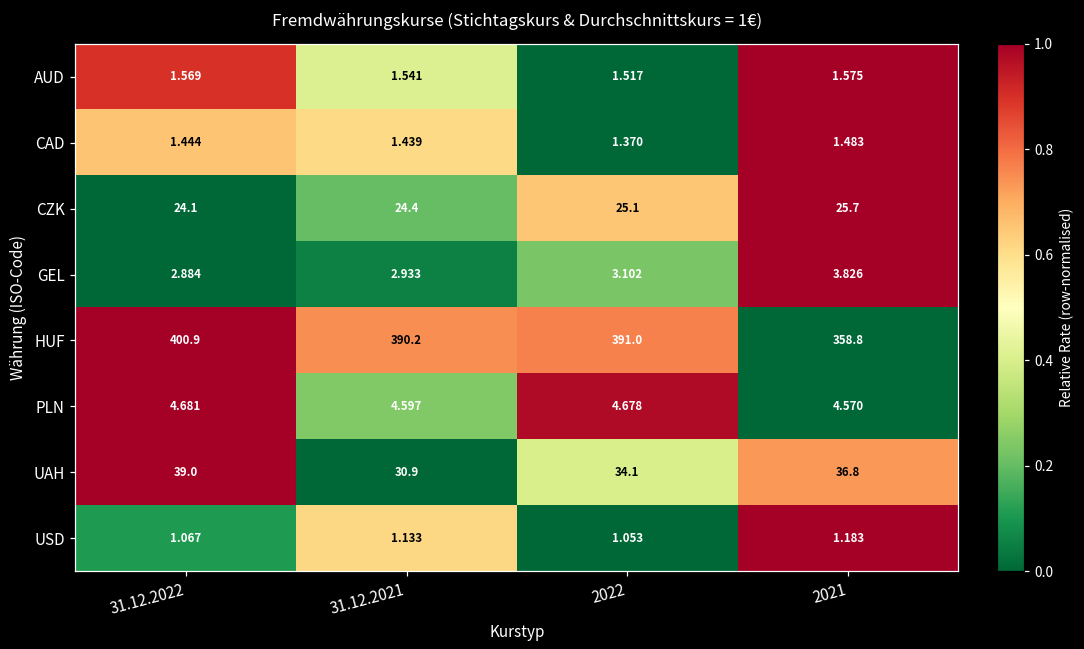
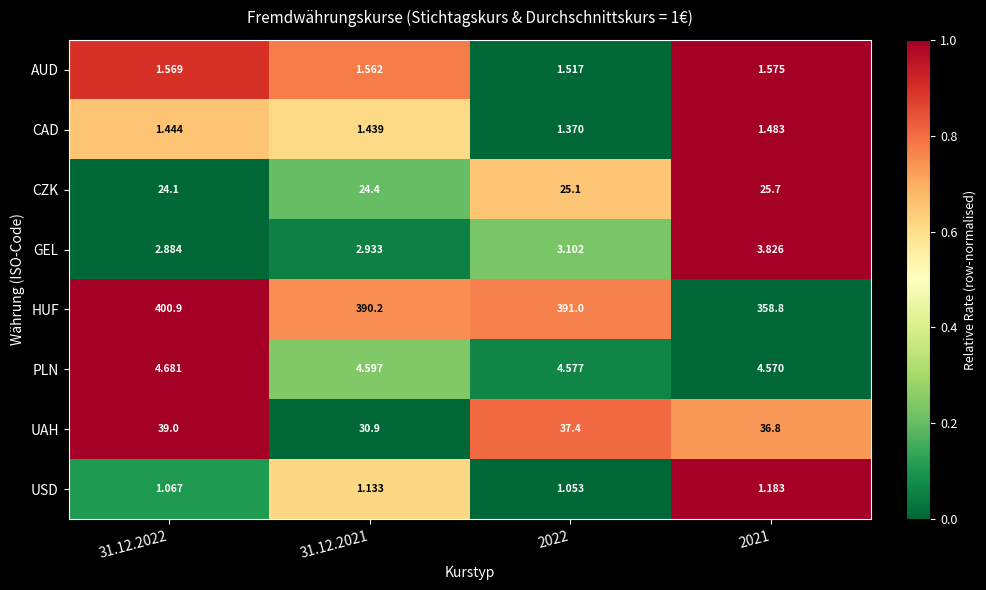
  {
    "AUD": {
      "31.12.2022": 1.569,
-     "31.12.2021": 1.541,
+     "31.12.2021": 1.562,
      "2022": 1.517,
      "2021": 1.575
    },
    "CAD": {
      "31.12.2022": 1.444,
      "31.12.2021": 1.439,
      "2022": 1.370,
      "2021": 1.483
    },
    "CZK": {
      "31.12.2022": 24.1,
      "31.12.2021": 24.4,
      "2022": 25.1,
      "2021": 25.7
    },
    "GEL": {
      "31.12.2022": 2.884,
      "31.12.2021": 2.933,
      "2022": 3.102,
      "2021": 3.826
    },
    "HUF": {
      "31.12.2022": 400.9,
      "31.12.2021": 390.2,
      "2022": 391.0,
      "2021": 358.8
    },
    "PLN": {
      "31.12.2022": 4.681,
      "31.12.2021": 4.597,
-     "2022": 4.678,
+     "2022": 4.577,
      "2021": 4.570
    },
    "UAH": {
      "31.12.2022": 39.0,
      "31.12.2021": 30.9,
-     "2022": 34.1,
+     "2022": 37.4,
      "2021": 36.8
    },
    "USD": {
      "31.12.2022": 1.067,
      "31.12.2021": 1.133,
      "2022": 1.053,
      "2021": 1.183
    }
  }
